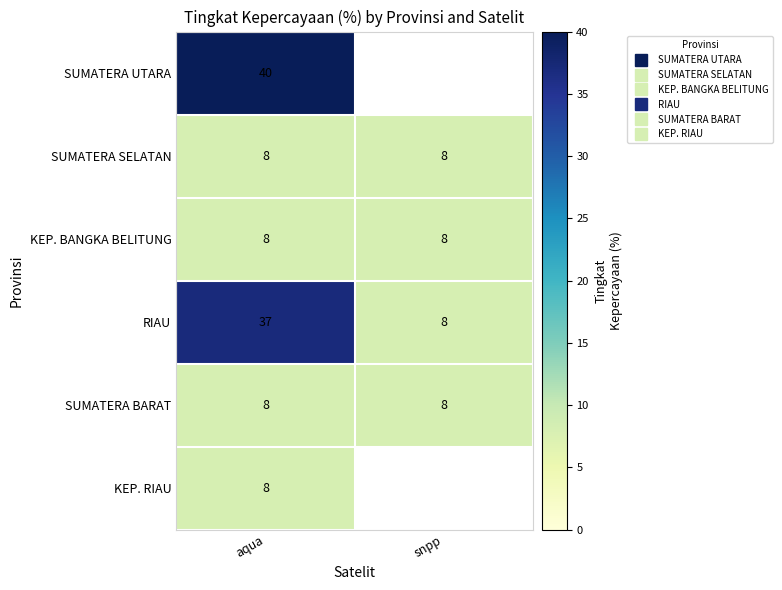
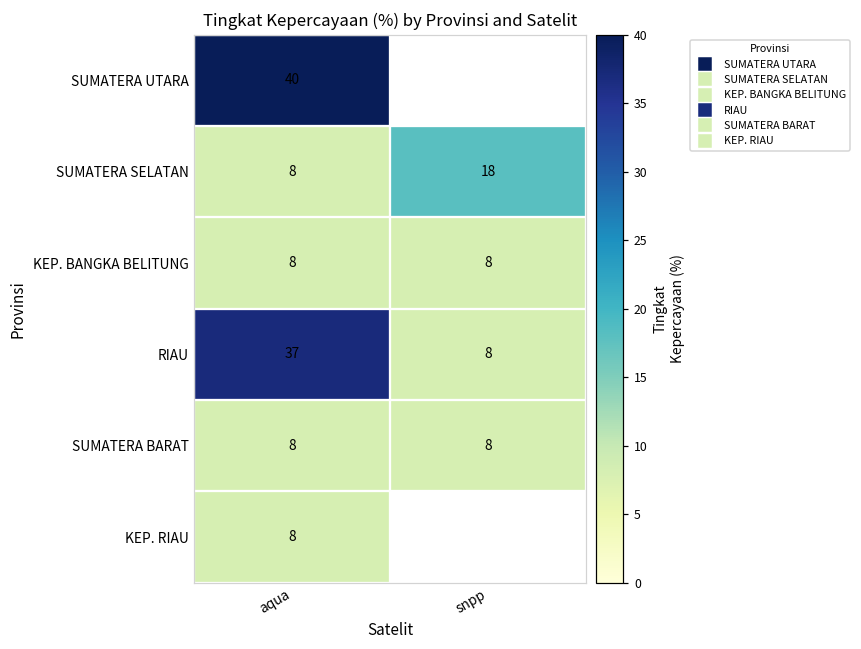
  {
    "SUMATERA UTARA": {
      "aqua": 40
    },
    "SUMATERA SELATAN": {
      "aqua": 8,
-     "snpp": 8
+     "snpp": 18
    },
    "KEP. BANGKA BELITUNG": {
      "aqua": 8,
      "snpp": 8
    },
    "RIAU": {
      "aqua": 37,
      "snpp": 8
    },
    "SUMATERA BARAT": {
      "aqua": 8,
      "snpp": 8
    },
    "KEP. RIAU": {
      "aqua": 8
    }
  }
